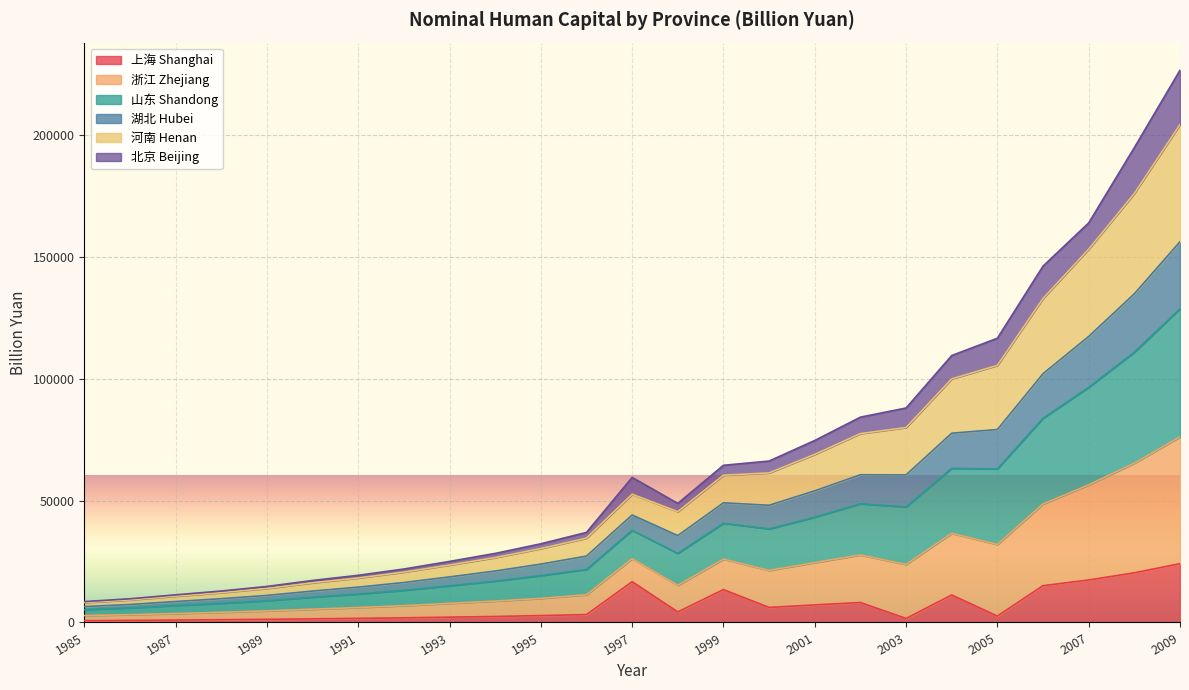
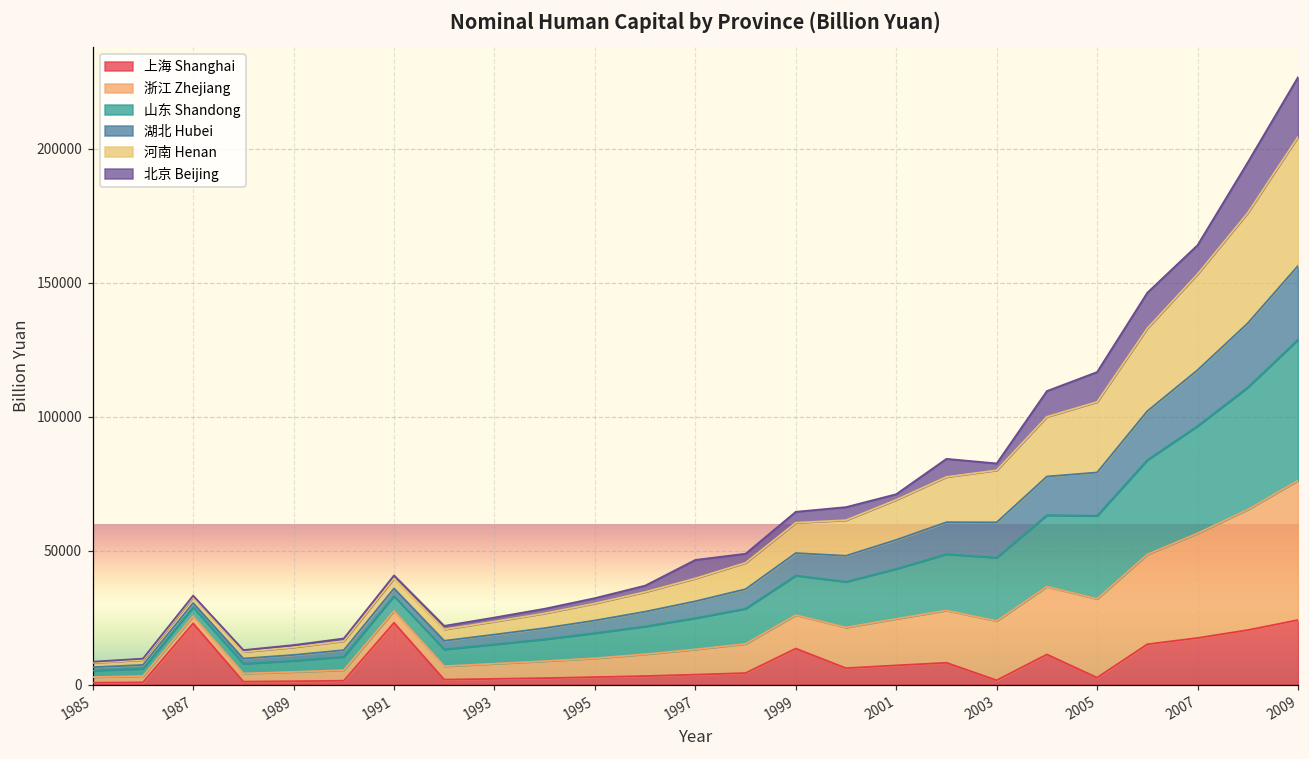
  {
    "上海 Shanghai": {
      "1985": 1000,
-     "1987": 1000,
+     "1987": 23000,
      "1989": 1000,
-     "1991": 2000,
+     "1991": 23000,
      "1993": 2000,
      "1995": 3000,
-     "1997": 17000,
+     "1997": 4000,
      "1999": 13000,
      "2001": 7000,
      "2003": 2000,
      "2005": 3000,
      "2007": 17000,
      "2009": 24000
    },
    "北京 Beijing": {
      "1991": 1000,
      "1993": 1000,
      "1995": 2000,
      "1997": 7000,
      "1999": 4000,
-     "2001": 6000,
-     "2003": 8000,
+     "2001": 2000,
+     "2003": 3000,
      "2005": 11000,
      "2007": 11000,
      "2009": 22000
    }
  }
